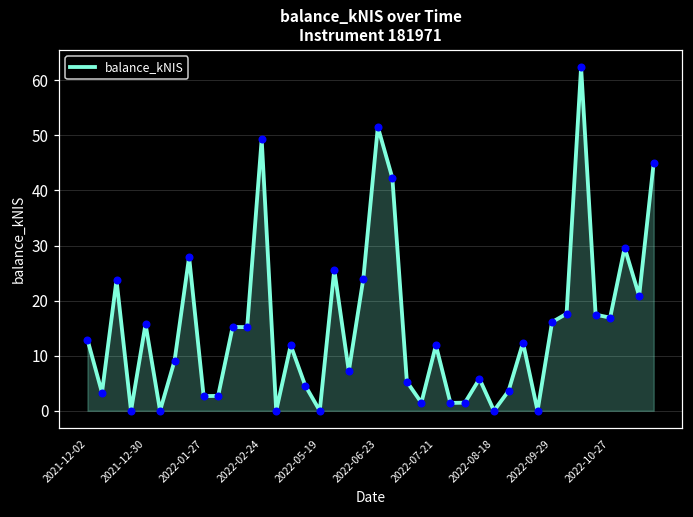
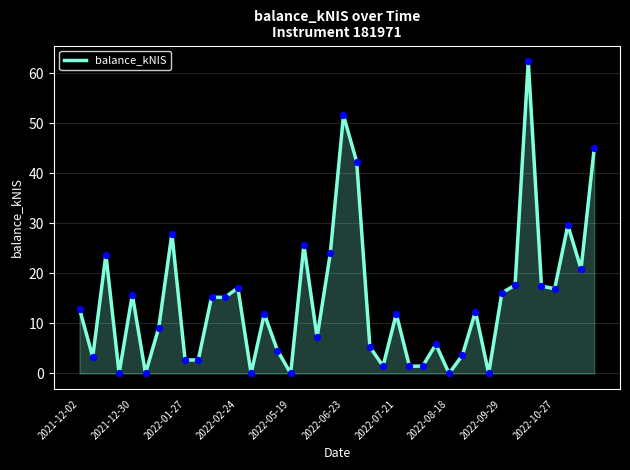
  {
    "2021-12-02": 13,
    "2021-12-30": 16,
    "2022-01-27": 3,
-   "2022-02-24": 49,
+   "2022-02-24": 17,
    "2022-05-19": 0,
    "2022-06-23": 52,
    "2022-07-21": 12,
    "2022-08-18": 0,
    "2022-09-29": 16,
    "2022-10-27": 17
  }
